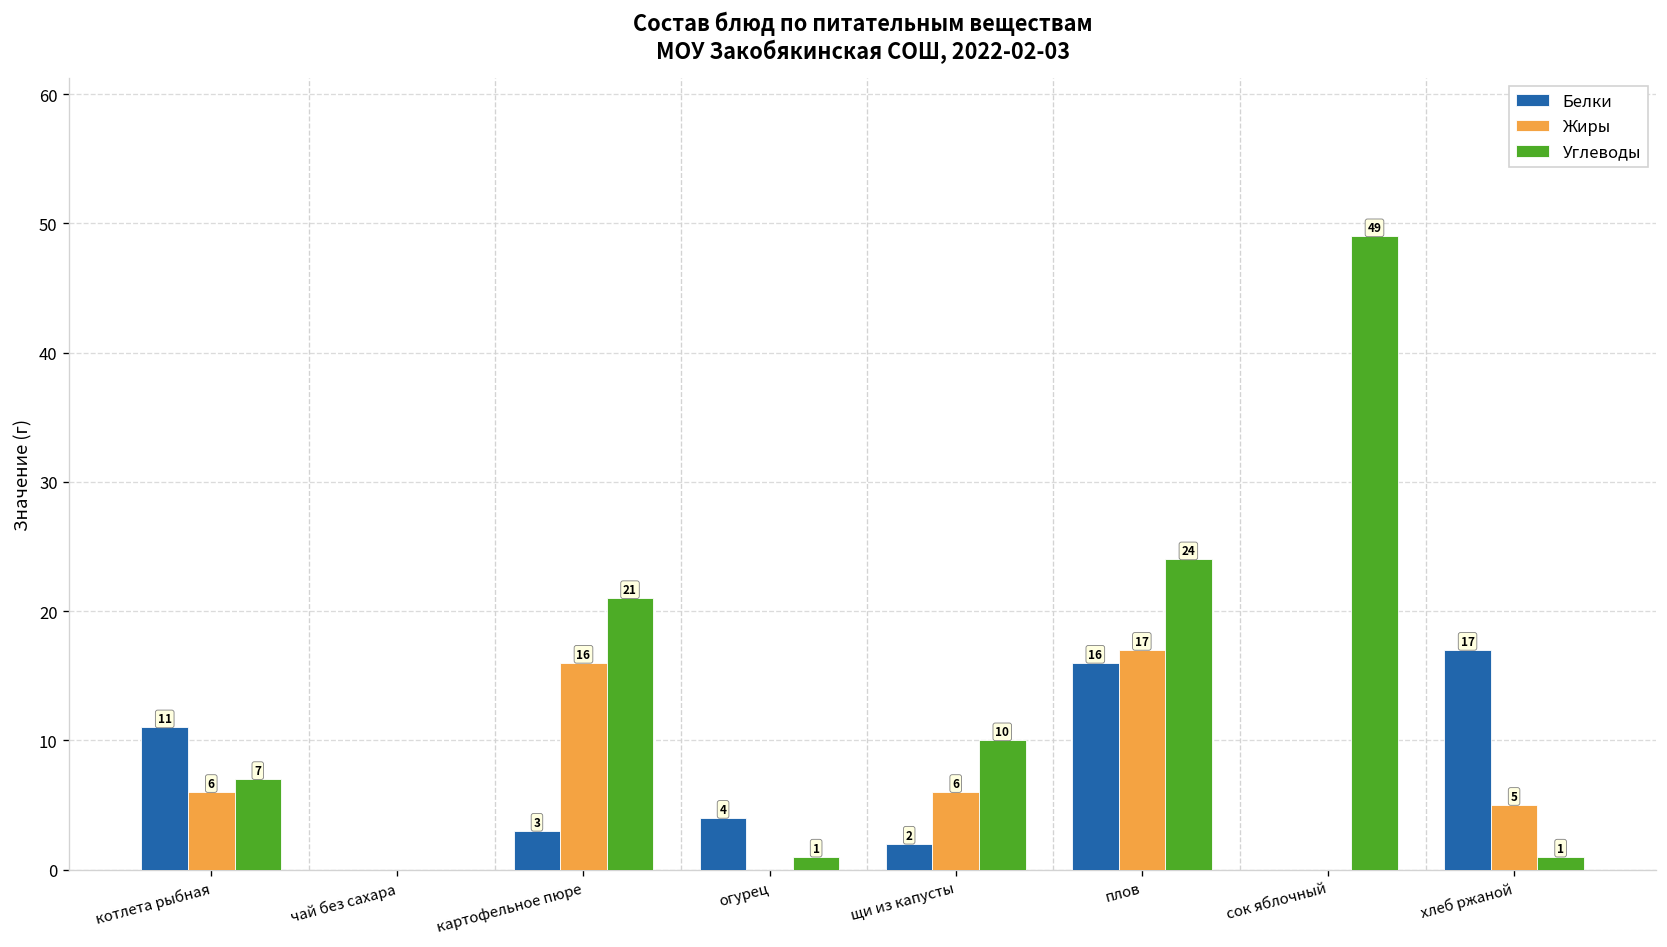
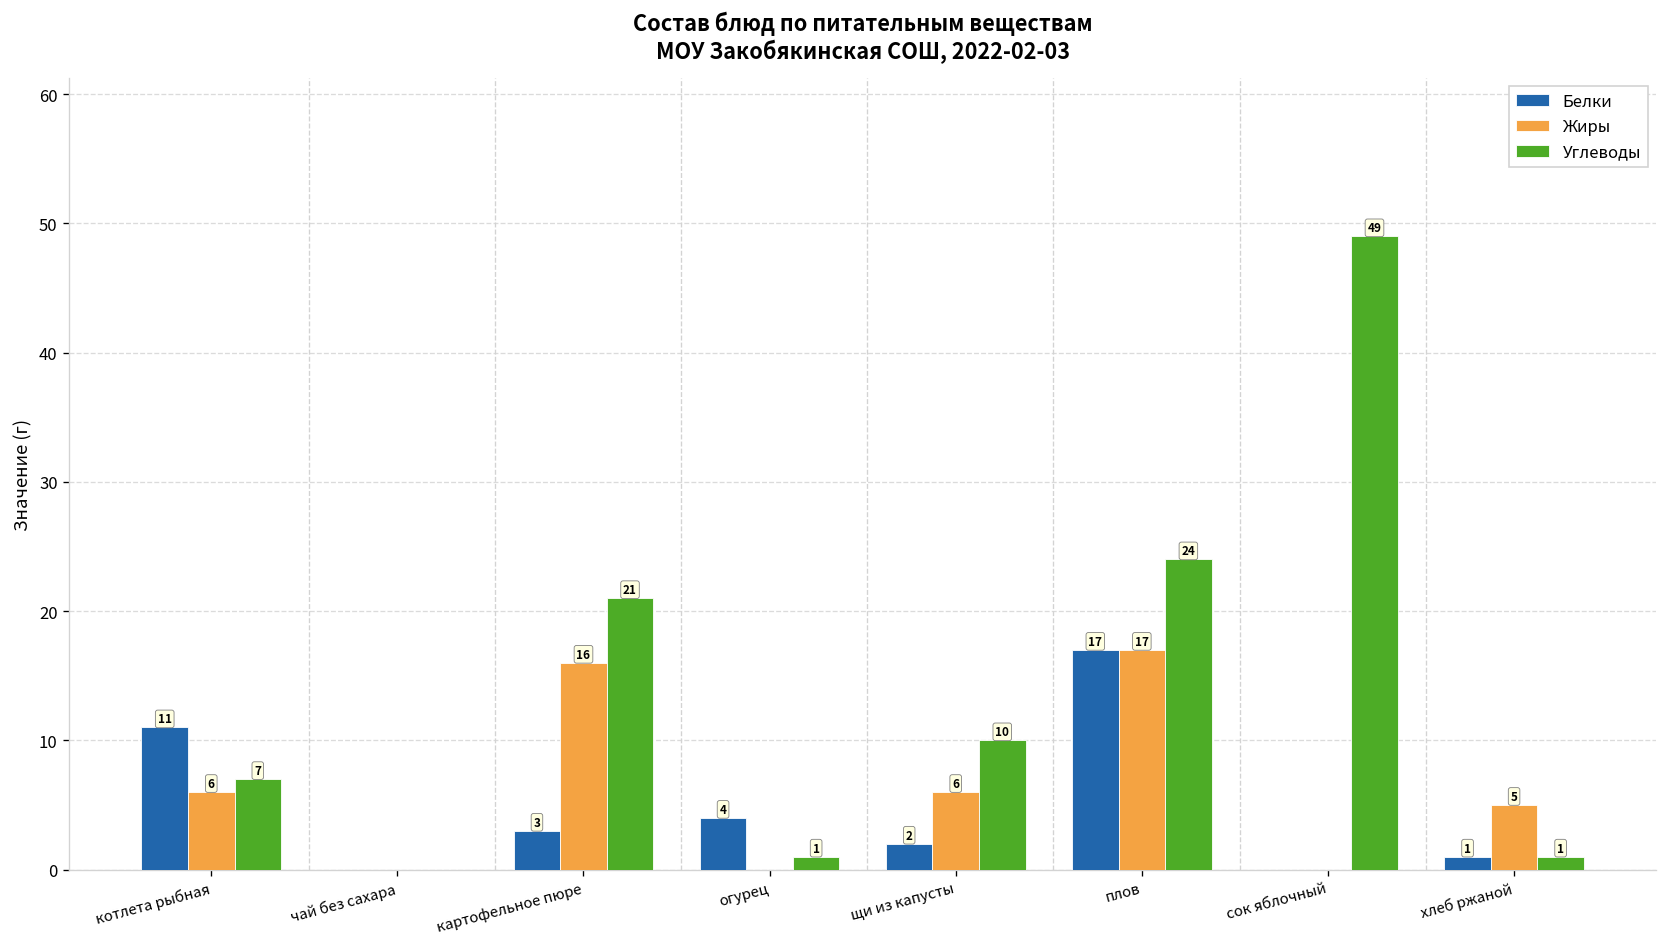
  {
    "Белки": {
-     "плов": 16,
-     "хлеб ржаной": 17
+     "плов": 17,
+     "хлеб ржаной": 1
    },
    "Жиры": {
      "чай без сахара": 0.0,
      "огурец": 0.0,
      "сок яблочный": 0.0
    },
    "Углеводы": {
      "чай без сахара": 0.0
    }
  }
